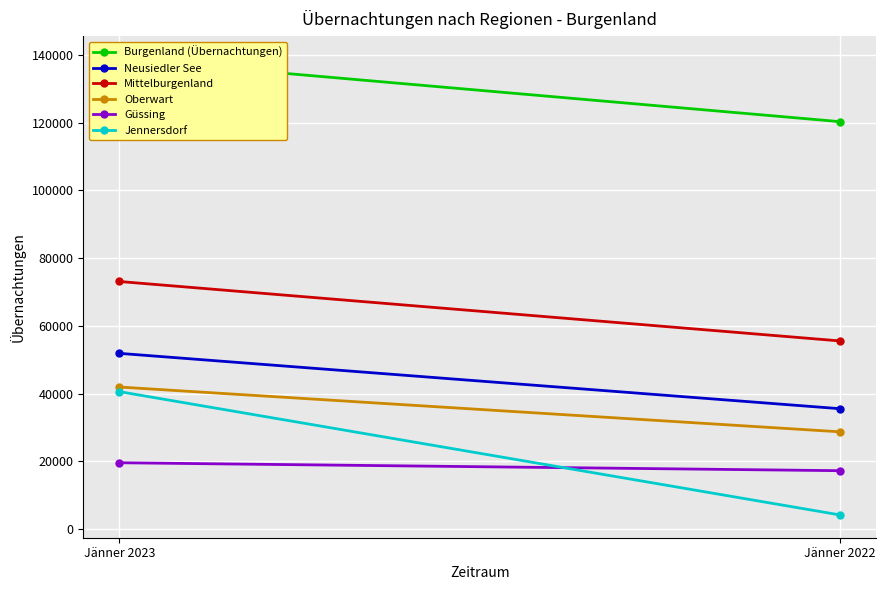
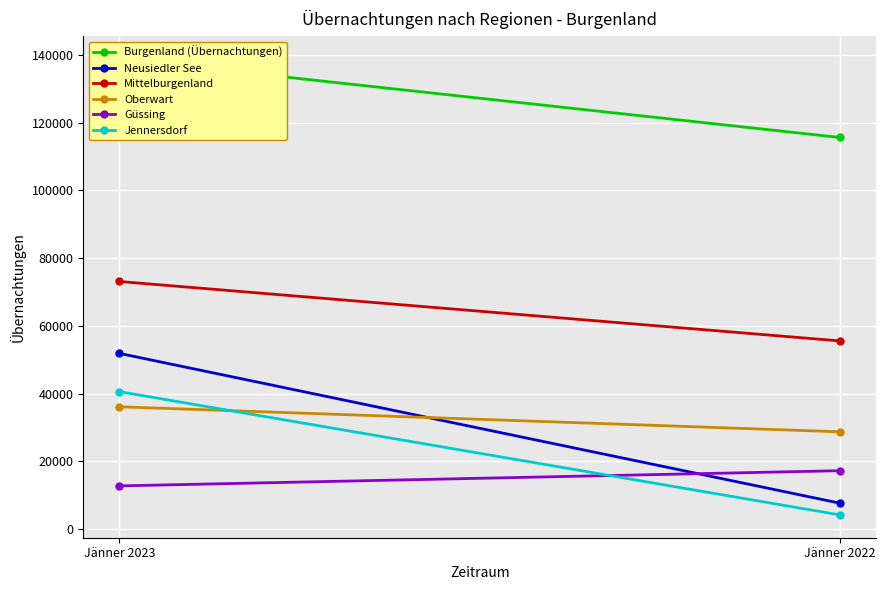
  {
    "Burgenland (Übernachtungen)": {
-     "Jänner 2022": 120000
+     "Jänner 2022": 116000
    },
    "Neusiedler See": {
      "Jänner 2023": 52000,
-     "Jänner 2022": 36000
+     "Jänner 2022": 8000
    },
    "Mittelburgenland": {
      "Jänner 2023": 73000,
      "Jänner 2022": 56000
    },
    "Oberwart": {
-     "Jänner 2023": 42000,
+     "Jänner 2023": 36000,
      "Jänner 2022": 29000
    },
    "Güssing": {
-     "Jänner 2023": 20000,
+     "Jänner 2023": 13000,
      "Jänner 2022": 17000
    },
    "Jennersdorf": {
      "Jänner 2023": 41000,
      "Jänner 2022": 4000
    }
  }
